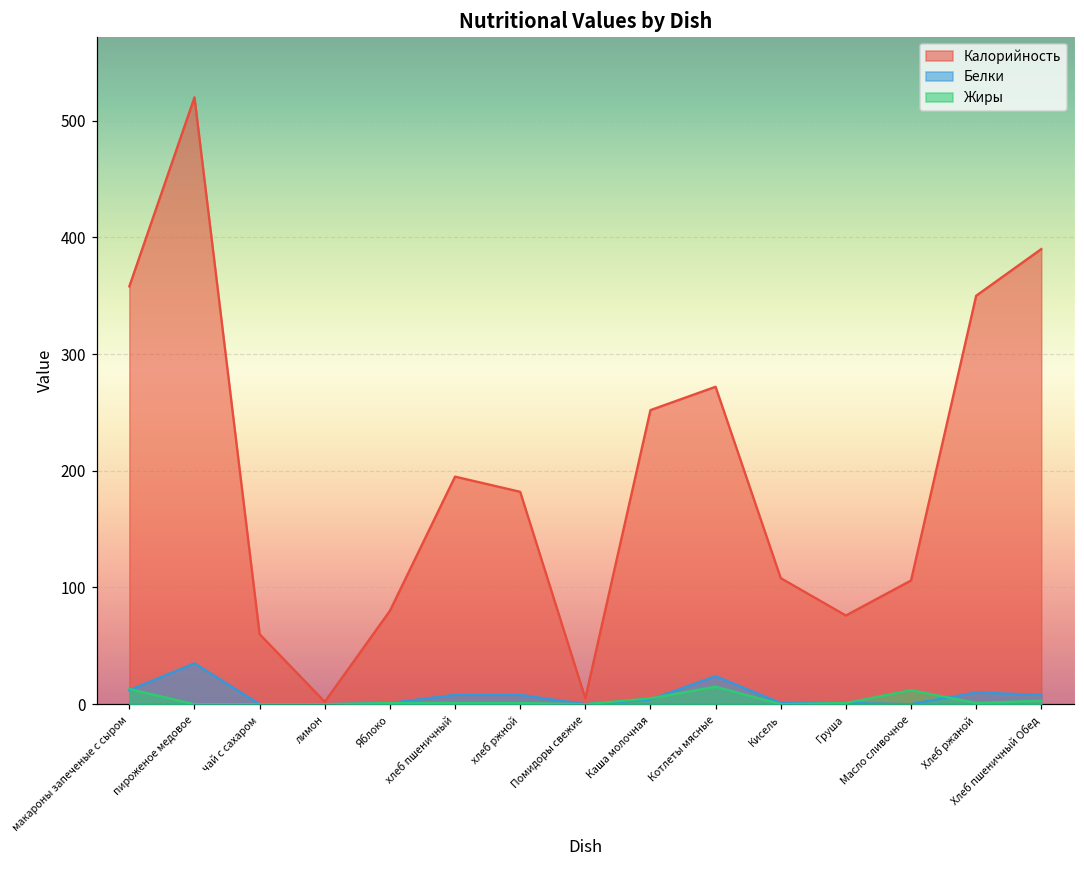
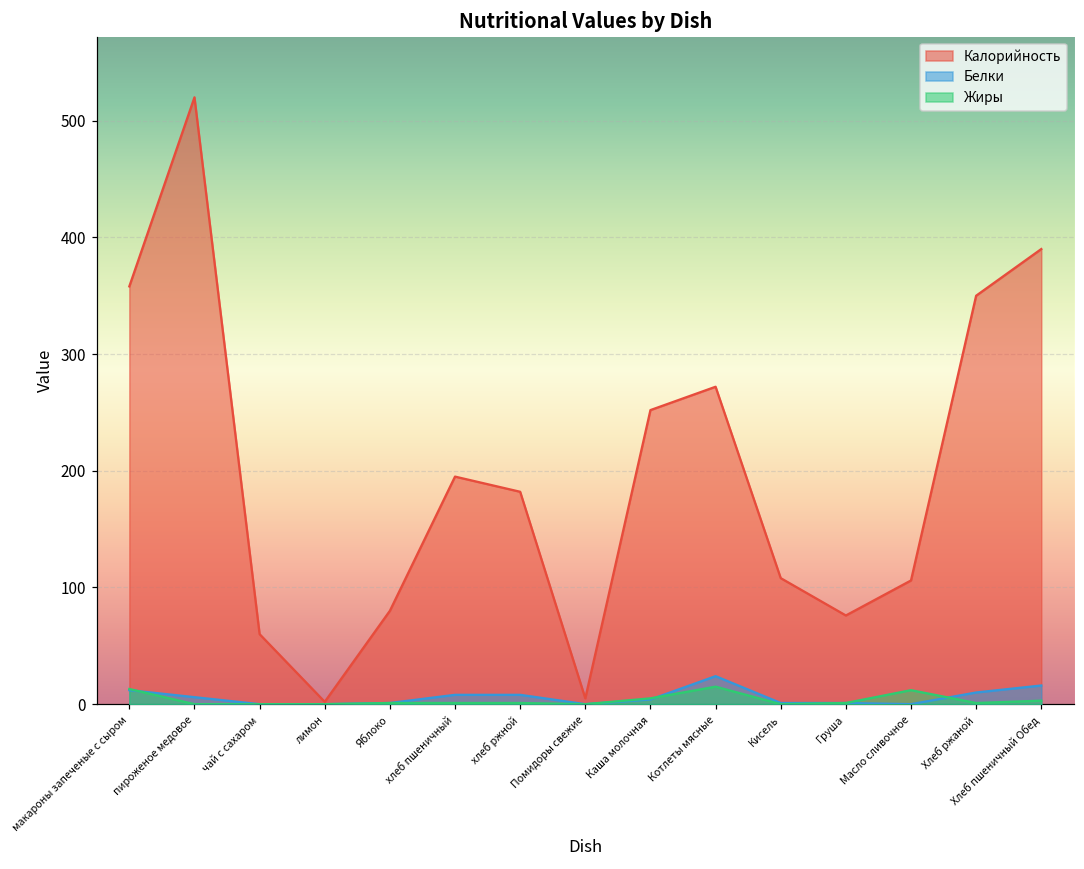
  {
    "Калорийность": {
      "макароны запеченые с сыром": 358,
      "пироженое медовое": 520,
      "чай с сахаром": 60,
      "Яблоко": 80,
      "хлеб пшеничный": 195,
      "хлеб ржной": 182,
      "Помидоры свежие": 5,
      "Каша молочная": 252,
      "Котлеты мясные": 272,
      "Кисель": 108,
      "Груша": 76,
      "Масло сливочное": 106,
      "Хлеб ржаной": 350,
      "Хлеб пшеничный Обед": 390
    },
    "Белки": {
-     "пироженое медовое": 35,
+     "пироженое медовое": 6,
      "хлеб пшеничный": 8,
      "хлеб ржной": 8,
      "Котлеты мясные": 24,
      "Масло сливочное": 0,
      "Хлеб ржаной": 10,
-     "Хлеб пшеничный Обед": 8
+     "Хлеб пшеничный Обед": 16
    },
    "Жиры": {
      "пироженое медовое": 0,
      "хлеб пшеничный": 1,
      "хлеб ржной": 1,
      "Котлеты мясные": 15,
      "Масло сливочное": 12,
      "Хлеб ржаной": 1,
      "Хлеб пшеничный Обед": 3
    }
  }
